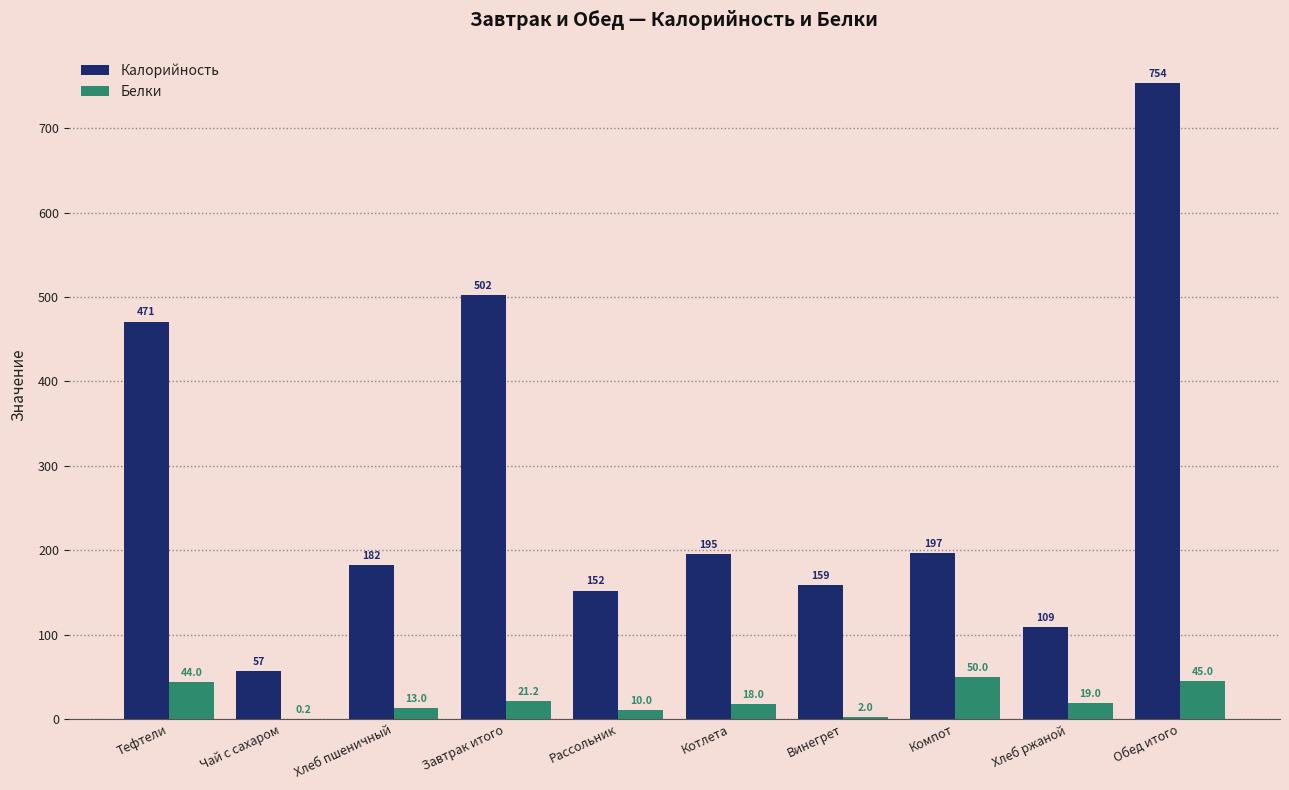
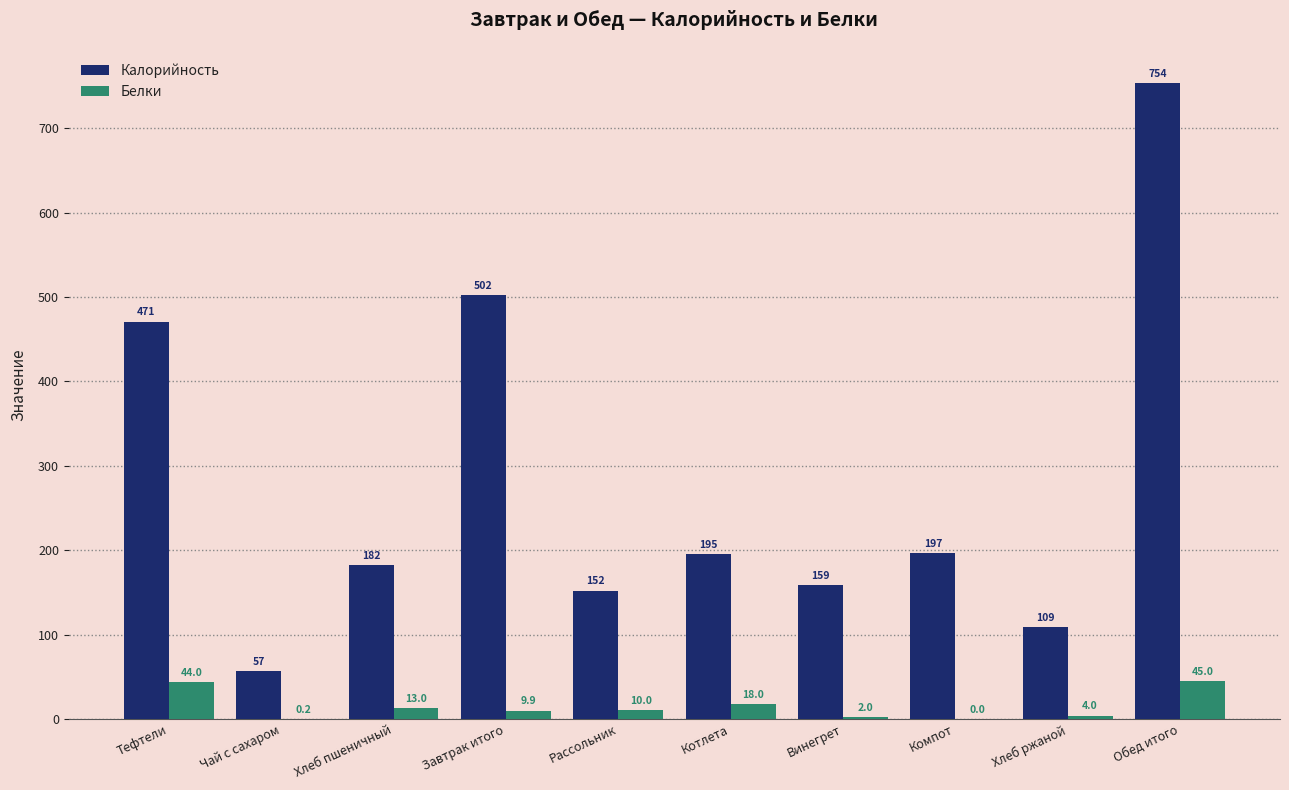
  {
    "Калорийность": {
      "Тефтели": 471,
      "Чай с сахаром": 57,
      "Хлеб пшеничный": 182,
      "Завтрак итого": 502,
      "Рассольник": 152,
      "Котлета": 195,
      "Винегрет": 159,
      "Компот": 197,
      "Хлеб ржаной": 109,
      "Обед итого": 754
    },
    "Белки": {
      "Тефтели": 44.0,
      "Чай с сахаром": 0.2,
      "Хлеб пшеничный": 13.0,
-     "Завтрак итого": 21.2,
+     "Завтрак итого": 9.9,
      "Рассольник": 10.0,
      "Котлета": 18.0,
      "Винегрет": 2.0,
-     "Компот": 50.0,
-     "Хлеб ржаной": 19.0,
+     "Компот": 0.0,
+     "Хлеб ржаной": 4.0,
      "Обед итого": 45.0
    }
  }
